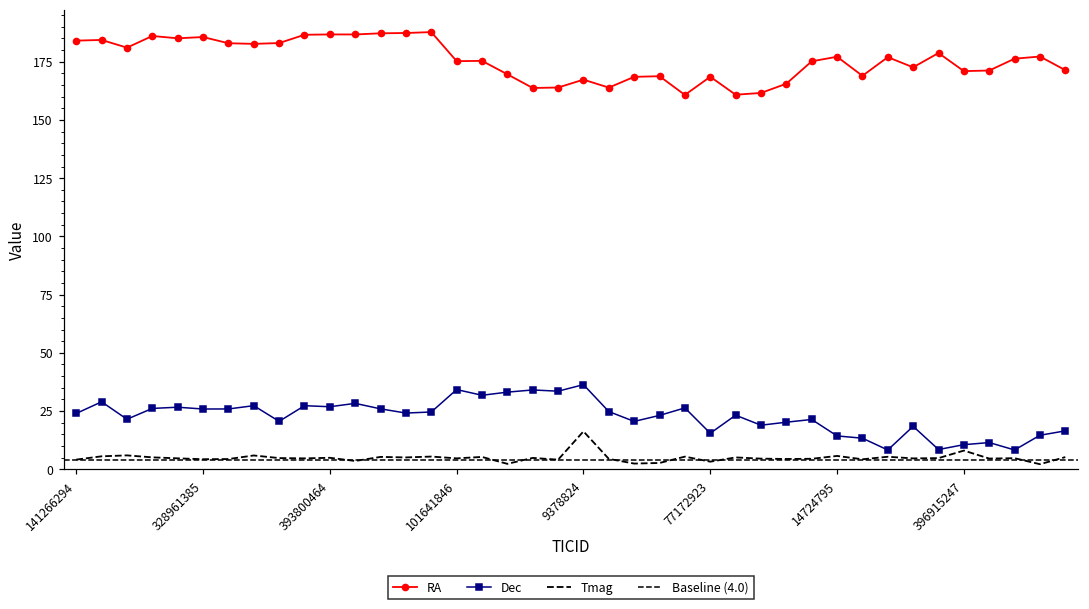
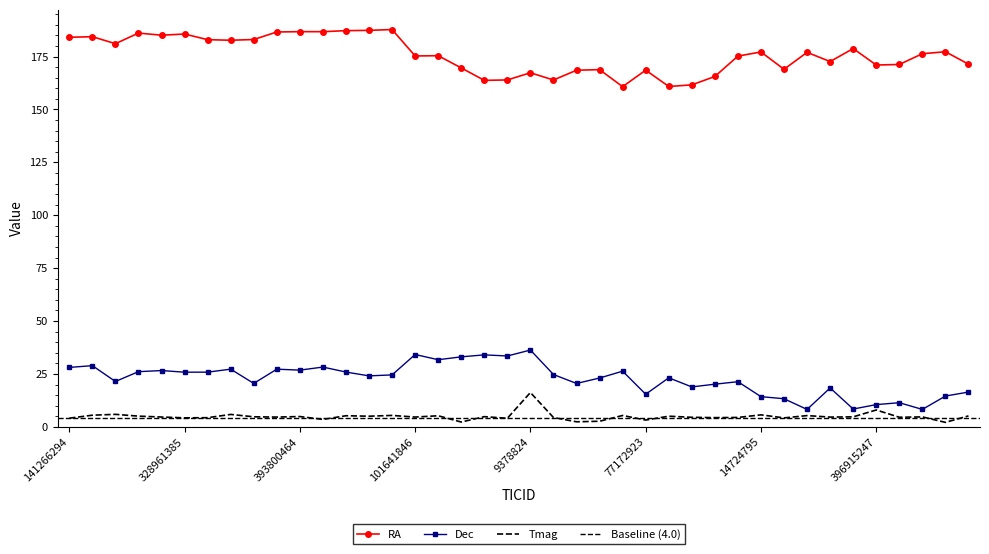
  {
    "RA": {
      "141266294": 184,
      "328961385": 186,
      "393800464": 187,
      "101641846": 175,
      "9378824": 167,
      "77172923": 169,
      "14724795": 177,
      "396915247": 171
    },
    "Dec": {
-     "141266294": 24,
+     "141266294": 28,
      "328961385": 26,
      "393800464": 27,
      "101641846": 34,
      "9378824": 36,
      "77172923": 15,
      "14724795": 14,
      "396915247": 11
    },
    "Tmag": {
      "141266294": 4,
      "328961385": 4,
      "393800464": 5,
      "101641846": 5,
      "9378824": 16,
      "77172923": 3,
      "14724795": 6,
      "396915247": 8
    }
  }
